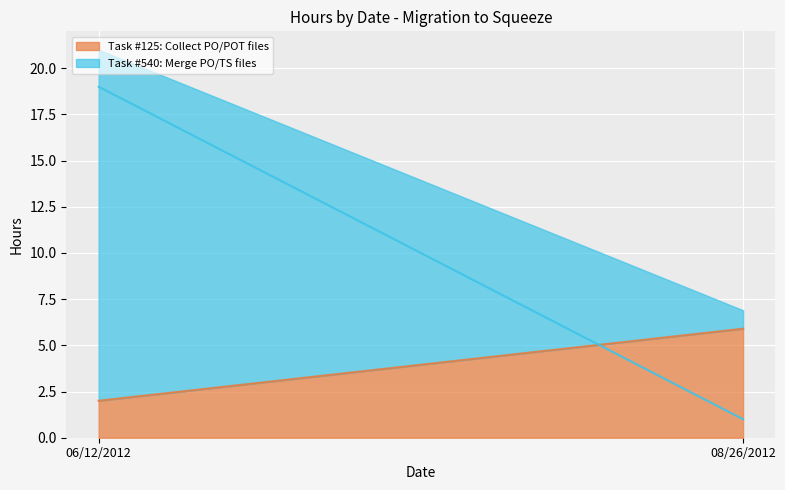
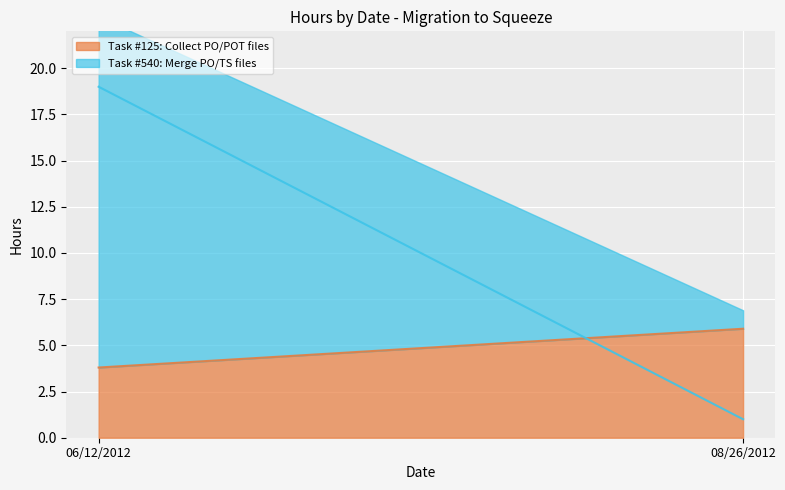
  {
    "Task #125: Collect PO/POT files": {
-     "06/12/2012": 2.0,
+     "06/12/2012": 3.8,
      "08/26/2012": 5.9
    }
  }
